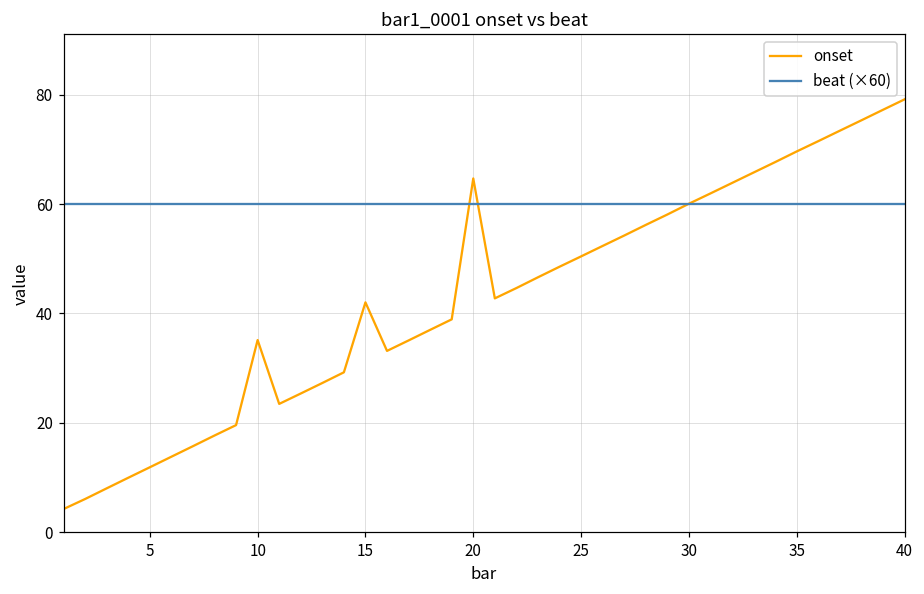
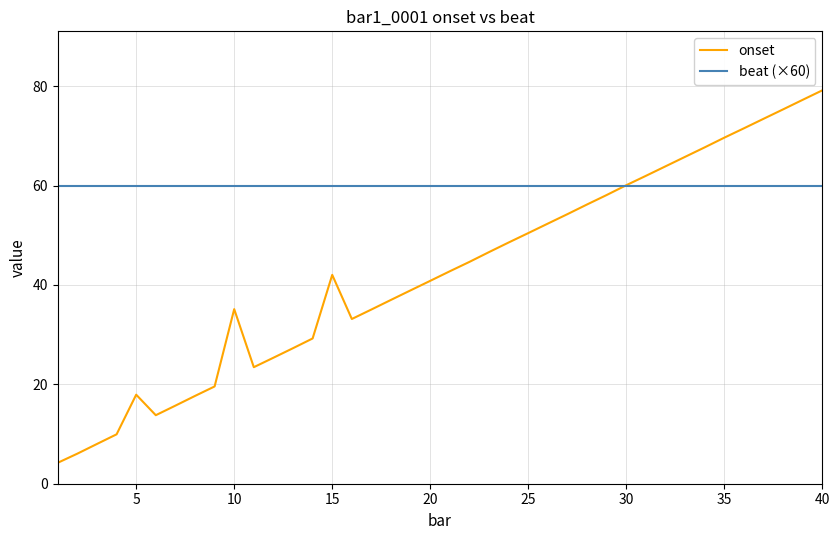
  {
    "onset": {
-     "5": 12,
+     "5": 18,
      "10": 35,
      "15": 42,
-     "20": 65,
+     "20": 41,
      "25": 50,
      "35": 70,
      "40": 79
    },
    "beat (×60)": {
      "5": 60,
      "10": 60,
      "15": 60,
      "20": 60,
      "25": 60,
      "35": 60,
      "40": 60
    }
  }
